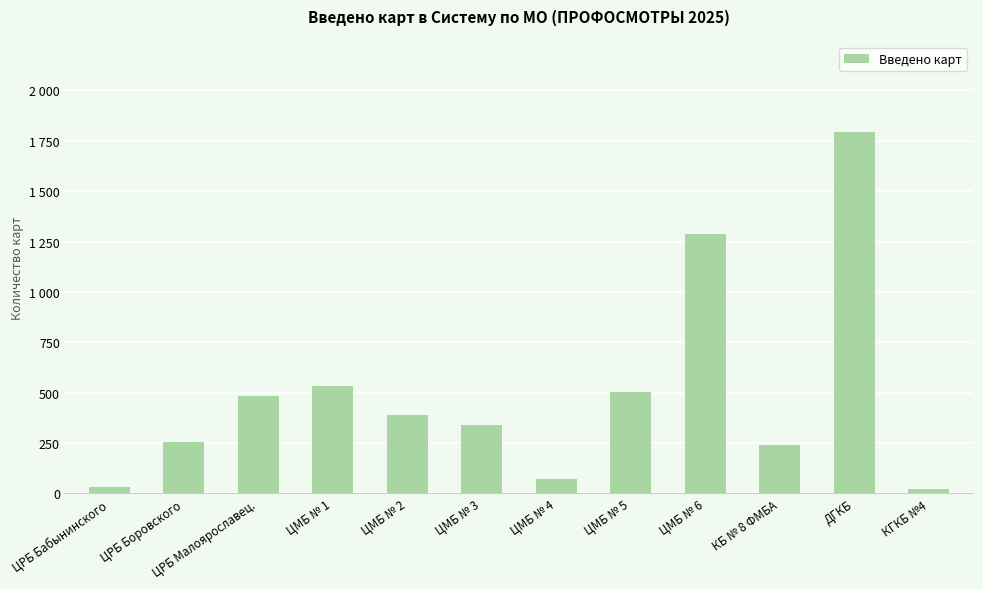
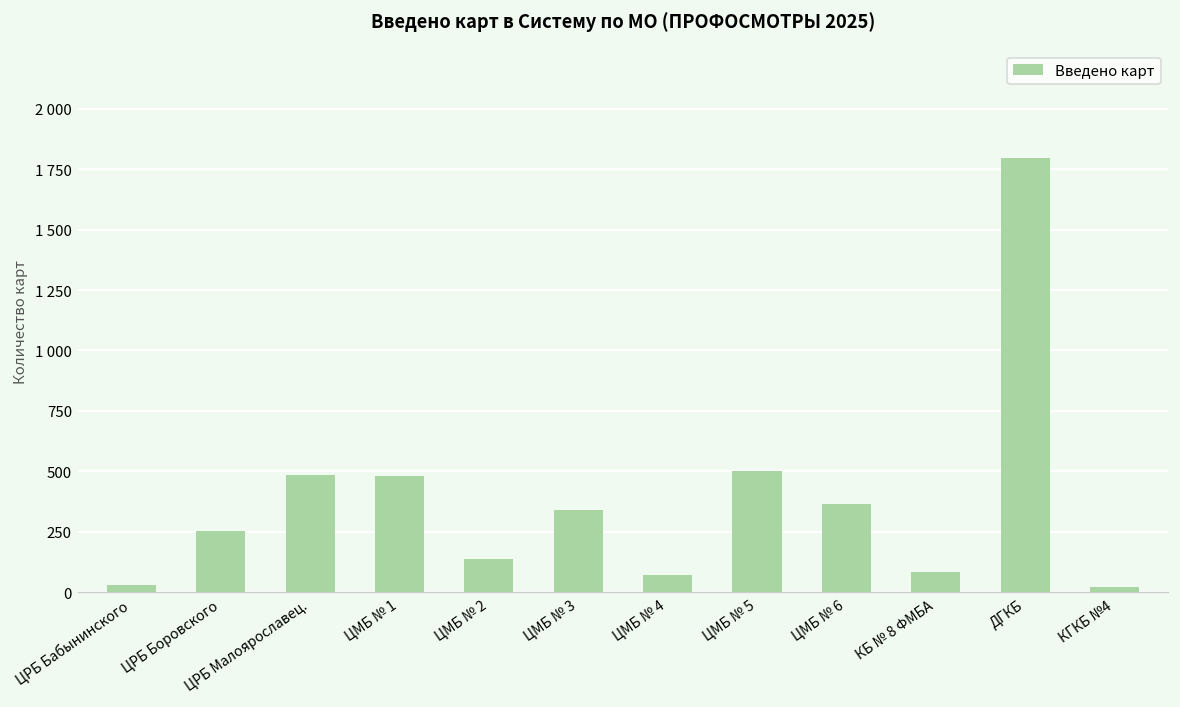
  {
    "ЦРБ Бабынинского": 30,
    "ЦРБ Боровского": 250,
    "ЦРБ Малоярославец.": 480,
-   "ЦМБ № 1": 530,
-   "ЦМБ № 2": 390,
+   "ЦМБ № 1": 480,
+   "ЦМБ № 2": 140,
    "ЦМБ № 3": 340,
    "ЦМБ № 4": 70,
    "ЦМБ № 5": 500,
-   "ЦМБ № 6": 1290,
-   "КБ № 8 ФМБА": 240,
+   "ЦМБ № 6": 370,
+   "КБ № 8 ФМБА": 80,
    "ДГКБ": 1790,
    "КГКБ №4": 20
  }
